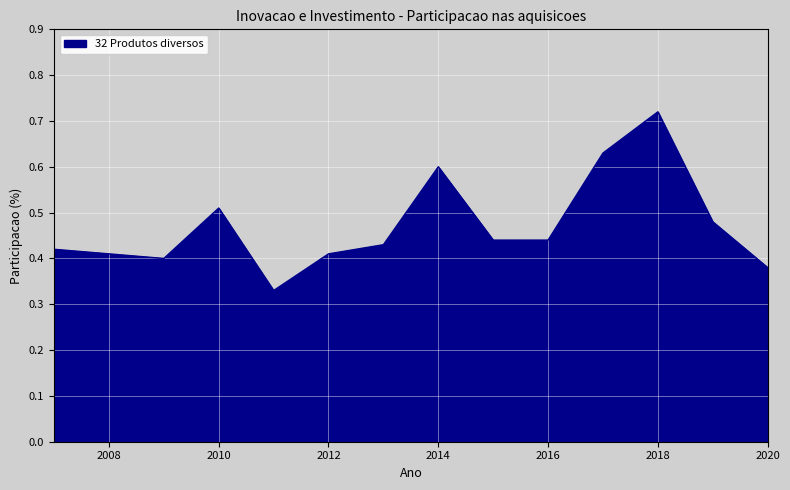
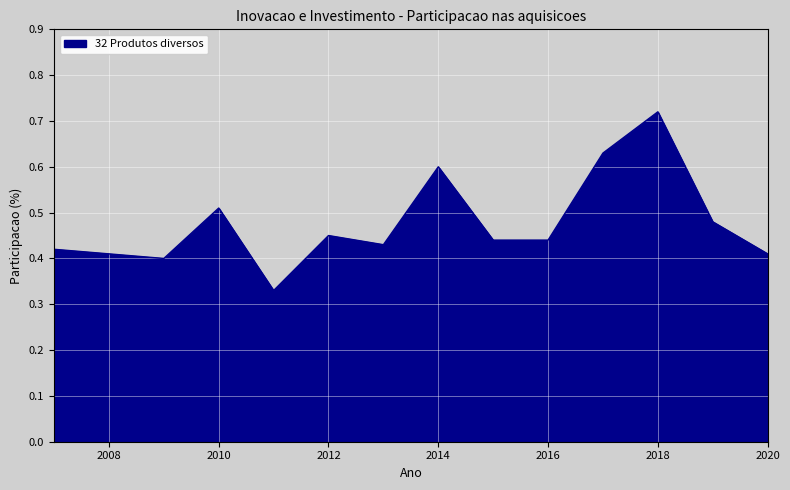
  {
    "2008": 0.41,
    "2010": 0.51,
-   "2012": 0.41,
+   "2012": 0.45,
    "2014": 0.60,
    "2016": 0.44,
    "2018": 0.72,
-   "2020": 0.38
+   "2020": 0.41
  }
